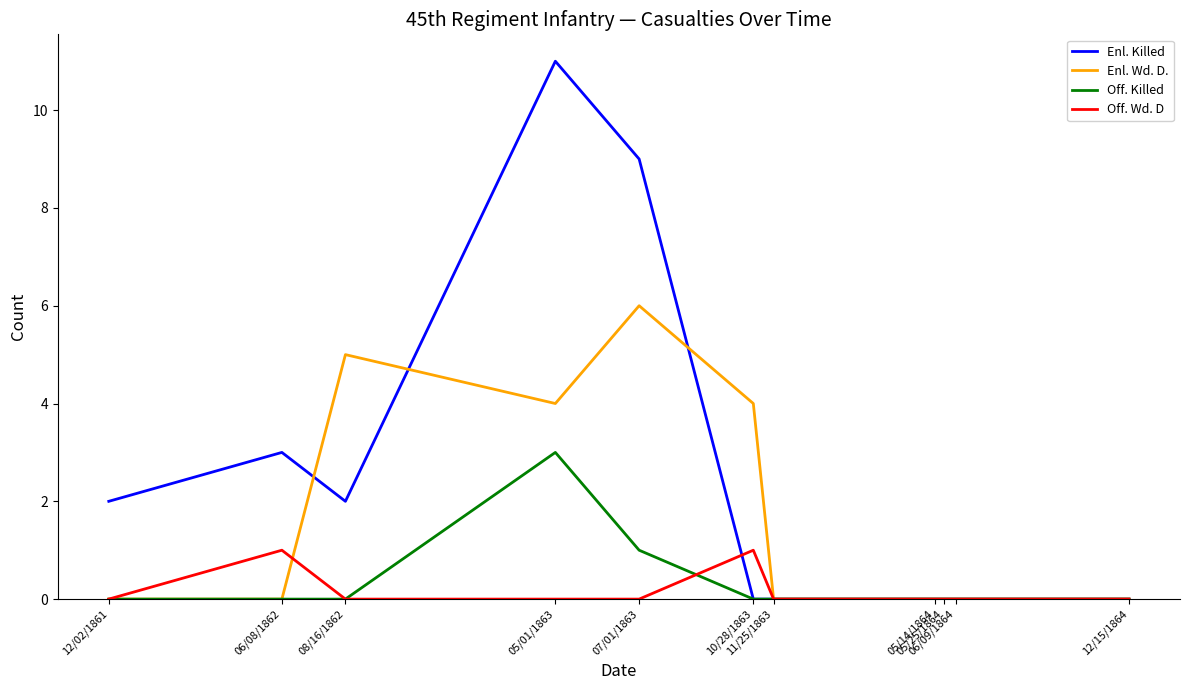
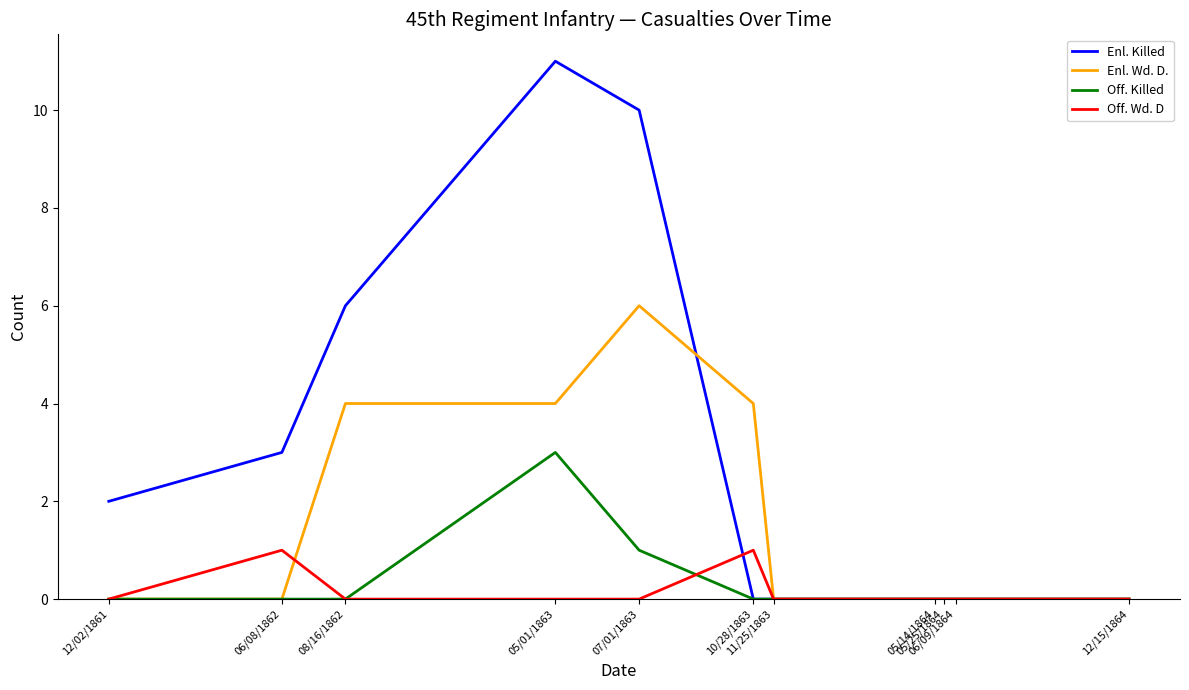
  {
    "Enl. Killed": {
      "12/02/1861": 2,
      "06/08/1862": 3,
-     "08/16/1862": 2,
+     "08/16/1862": 6,
      "05/01/1863": 11,
-     "07/01/1863": 9
+     "07/01/1863": 10
    },
    "Enl. Wd. D.": {
-     "08/16/1862": 5,
+     "08/16/1862": 4,
      "05/01/1863": 4,
      "07/01/1863": 6,
      "10/28/1863": 4
    },
    "Off. Killed": {
      "05/01/1863": 3,
      "07/01/1863": 1
    },
    "Off. Wd. D": {
      "06/08/1862": 1,
      "05/01/1863": 0,
      "07/01/1863": 0,
      "10/28/1863": 1
    }
  }
